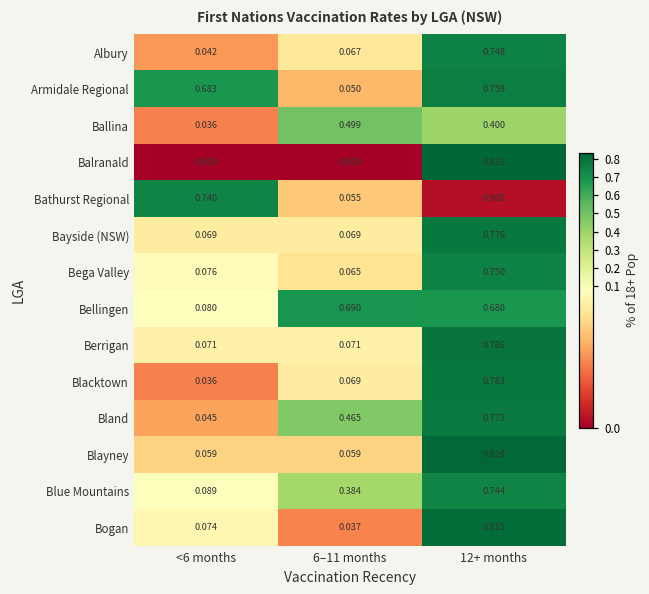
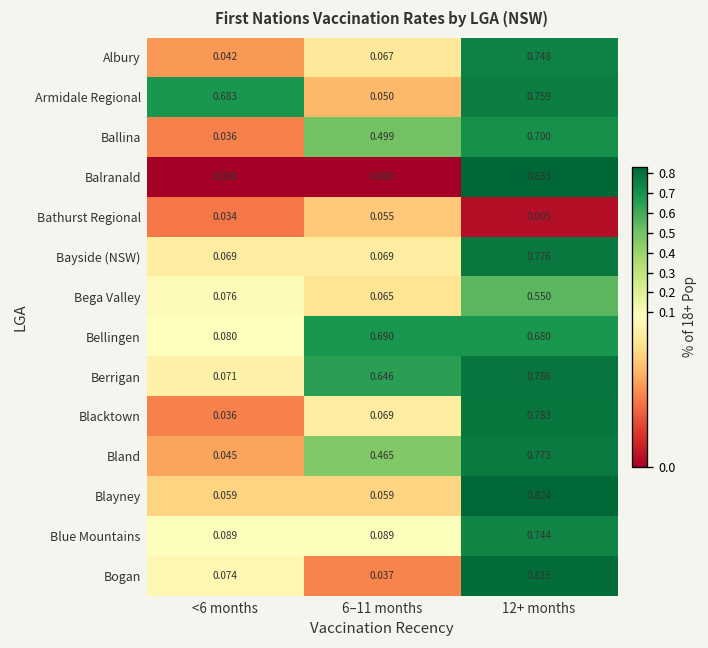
  {
    "Albury": {
      "<6 months": 0.042,
      "6–11 months": 0.067,
      "12+ months": 0.748
    },
    "Armidale Regional": {
      "<6 months": 0.683,
      "6–11 months": 0.050,
      "12+ months": 0.759
    },
    "Ballina": {
      "<6 months": 0.036,
      "6–11 months": 0.499,
-     "12+ months": 0.400
+     "12+ months": 0.700
    },
    "Balranald": {
      "<6 months": 0.000,
      "6–11 months": 0.000,
      "12+ months": 0.833
    },
    "Bathurst Regional": {
-     "<6 months": 0.740,
+     "<6 months": 0.034,
      "6–11 months": 0.055,
      "12+ months": 0.005
    },
    "Bayside (NSW)": {
      "<6 months": 0.069,
      "6–11 months": 0.069,
      "12+ months": 0.776
    },
    "Bega Valley": {
      "<6 months": 0.076,
      "6–11 months": 0.065,
-     "12+ months": 0.750
+     "12+ months": 0.550
    },
    "Bellingen": {
      "<6 months": 0.080,
      "6–11 months": 0.690,
      "12+ months": 0.680
    },
    "Berrigan": {
      "<6 months": 0.071,
-     "6–11 months": 0.071,
+     "6–11 months": 0.646,
      "12+ months": 0.786
    },
    "Blacktown": {
      "<6 months": 0.036,
      "6–11 months": 0.069,
      "12+ months": 0.783
    },
    "Bland": {
      "<6 months": 0.045,
      "6–11 months": 0.465,
      "12+ months": 0.773
    },
    "Blayney": {
      "<6 months": 0.059,
      "6–11 months": 0.059,
      "12+ months": 0.824
    },
    "Blue Mountains": {
      "<6 months": 0.089,
-     "6–11 months": 0.384,
+     "6–11 months": 0.089,
      "12+ months": 0.744
    },
    "Bogan": {
      "<6 months": 0.074,
      "6–11 months": 0.037,
      "12+ months": 0.815
    }
  }
